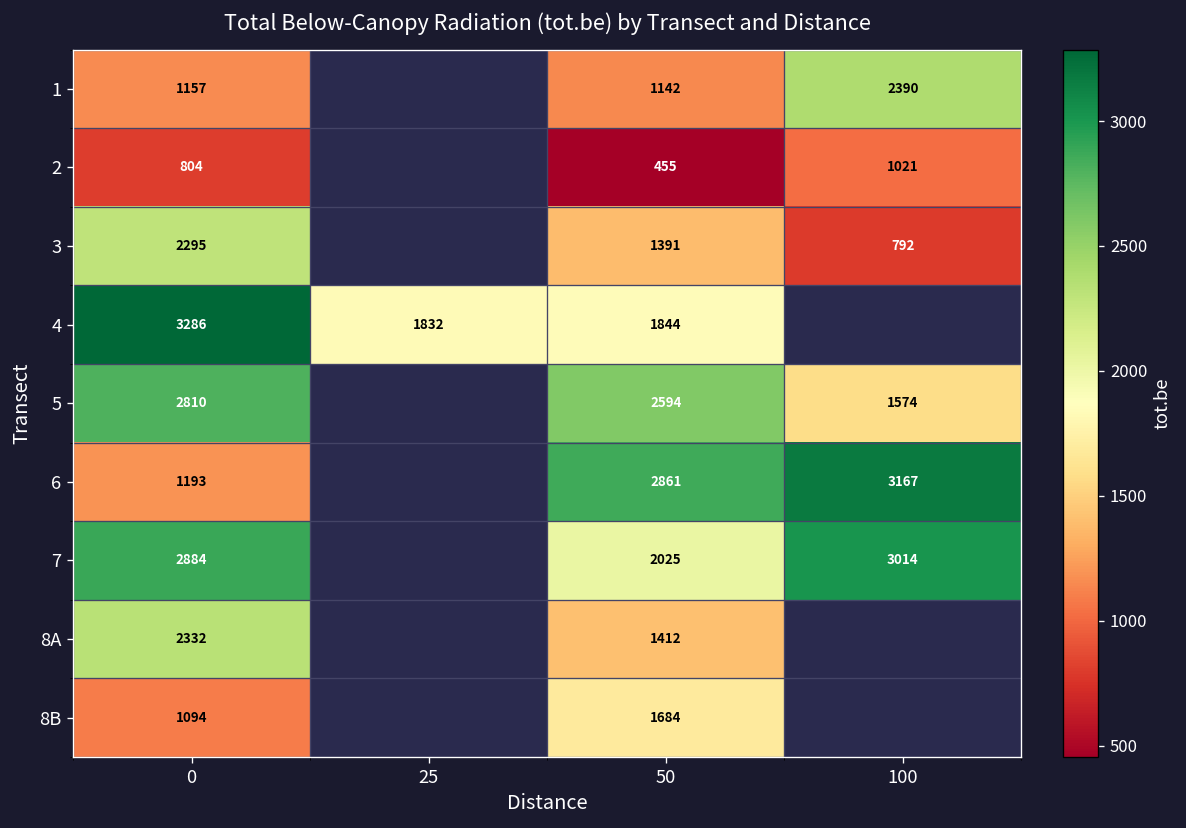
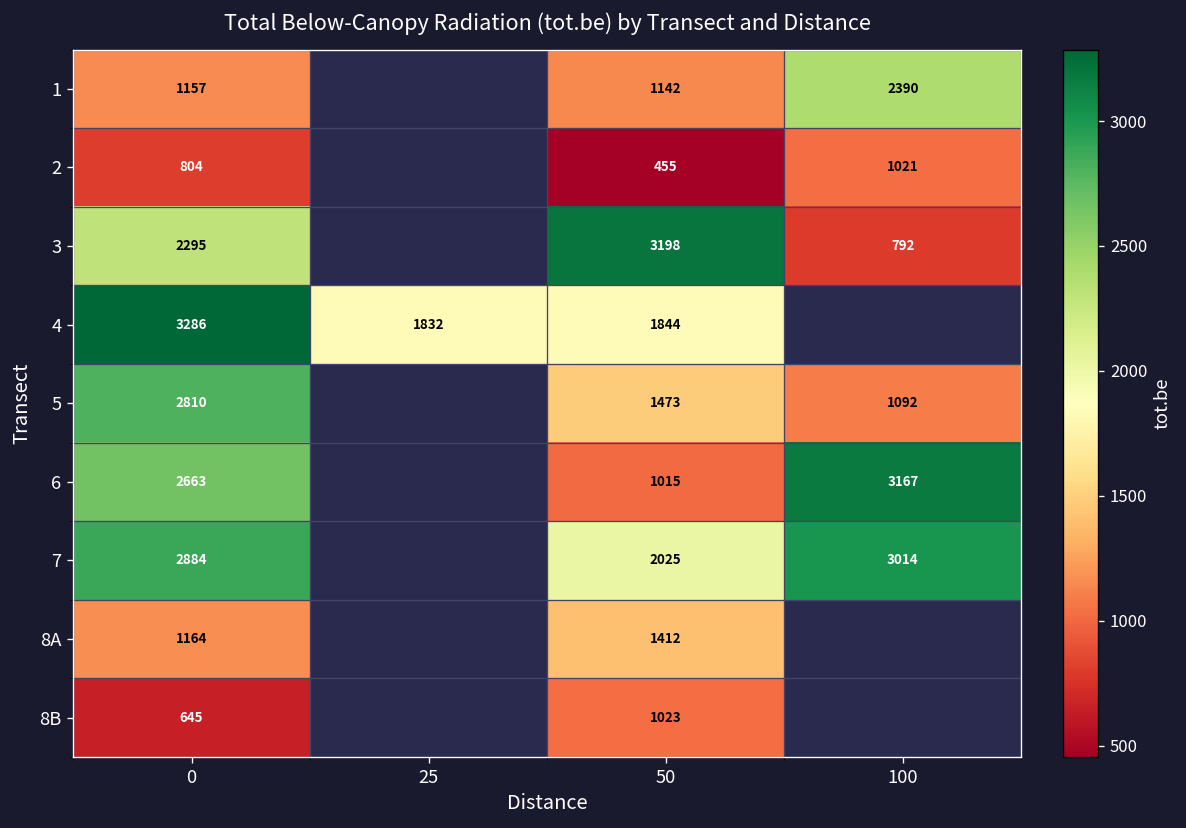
  {
    "1": {
      "0": 1157,
      "50": 1142,
      "100": 2390
    },
    "2": {
      "0": 804,
      "50": 455,
      "100": 1021
    },
    "3": {
      "0": 2295,
-     "50": 1391,
+     "50": 3198,
      "100": 792
    },
    "4": {
      "0": 3286,
      "25": 1832,
      "50": 1844
    },
    "5": {
      "0": 2810,
-     "50": 2594,
-     "100": 1574
+     "50": 1473,
+     "100": 1092
    },
    "6": {
-     "0": 1193,
-     "50": 2861,
+     "0": 2663,
+     "50": 1015,
      "100": 3167
    },
    "7": {
      "0": 2884,
      "50": 2025,
      "100": 3014
    },
    "8A": {
-     "0": 2332,
+     "0": 1164,
      "50": 1412
    },
    "8B": {
-     "0": 1094,
-     "50": 1684
+     "0": 645,
+     "50": 1023
    }
  }
